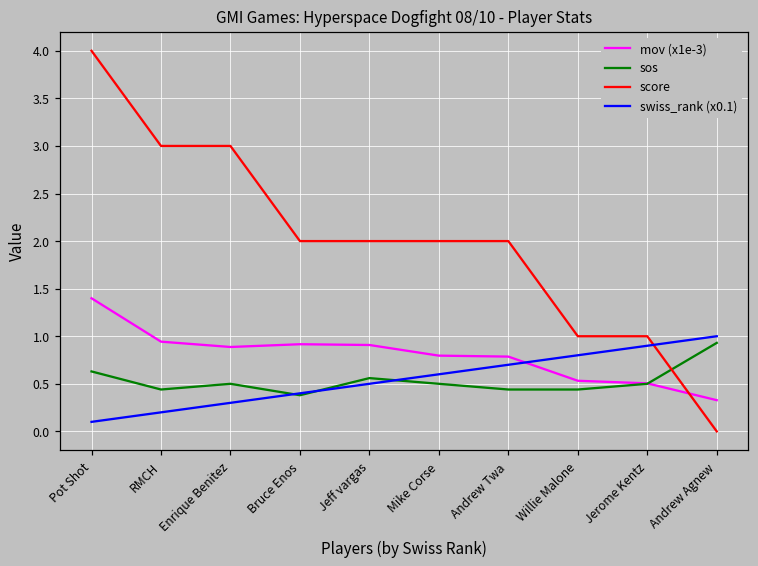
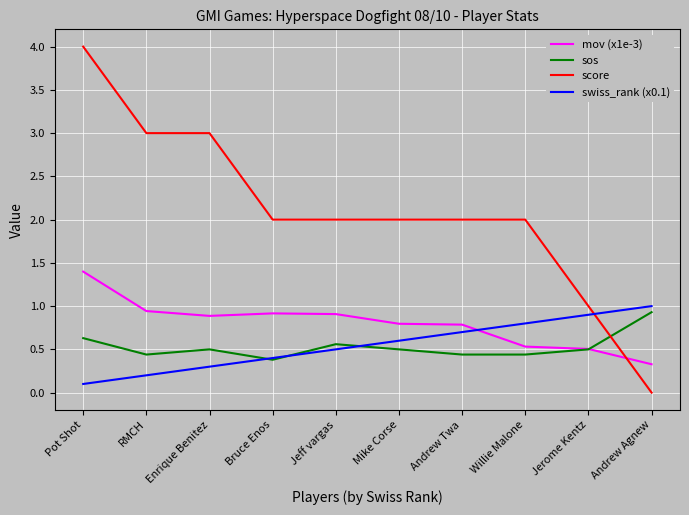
  {
    "mov (x1e-3)": {
      "Pot Shot": 1.4,
      "RMCH": 0.9,
      "Enrique Benitez": 0.9,
      "Bruce Enos": 0.9,
      "Jeff vargas": 0.9,
      "Mike Corse": 0.8,
      "Andrew Twa": 0.8,
      "Willie Malone": 0.5,
      "Andrew Agnew": 0.3
    },
    "sos": {
      "Pot Shot": 0.6,
      "RMCH": 0.4,
      "Enrique Benitez": 0.5,
      "Jeff vargas": 0.6,
      "Mike Corse": 0.5,
      "Andrew Twa": 0.4,
      "Willie Malone": 0.4,
      "Andrew Agnew": 0.9
    },
    "score": {
      "Pot Shot": 4,
      "RMCH": 3,
      "Enrique Benitez": 3,
      "Bruce Enos": 2,
      "Jeff vargas": 2,
      "Mike Corse": 2,
      "Andrew Twa": 2,
-     "Willie Malone": 1,
+     "Willie Malone": 2,
      "Jerome Kentz": 1,
      "Andrew Agnew": 0
    },
    "swiss_rank (x0.1)": {
      "Pot Shot": 0.1,
      "RMCH": 0.2,
      "Enrique Benitez": 0.3,
      "Jeff vargas": 0.5,
      "Mike Corse": 0.6,
      "Andrew Twa": 0.7,
      "Willie Malone": 0.8,
      "Jerome Kentz": 0.9,
      "Andrew Agnew": 1
    }
  }
